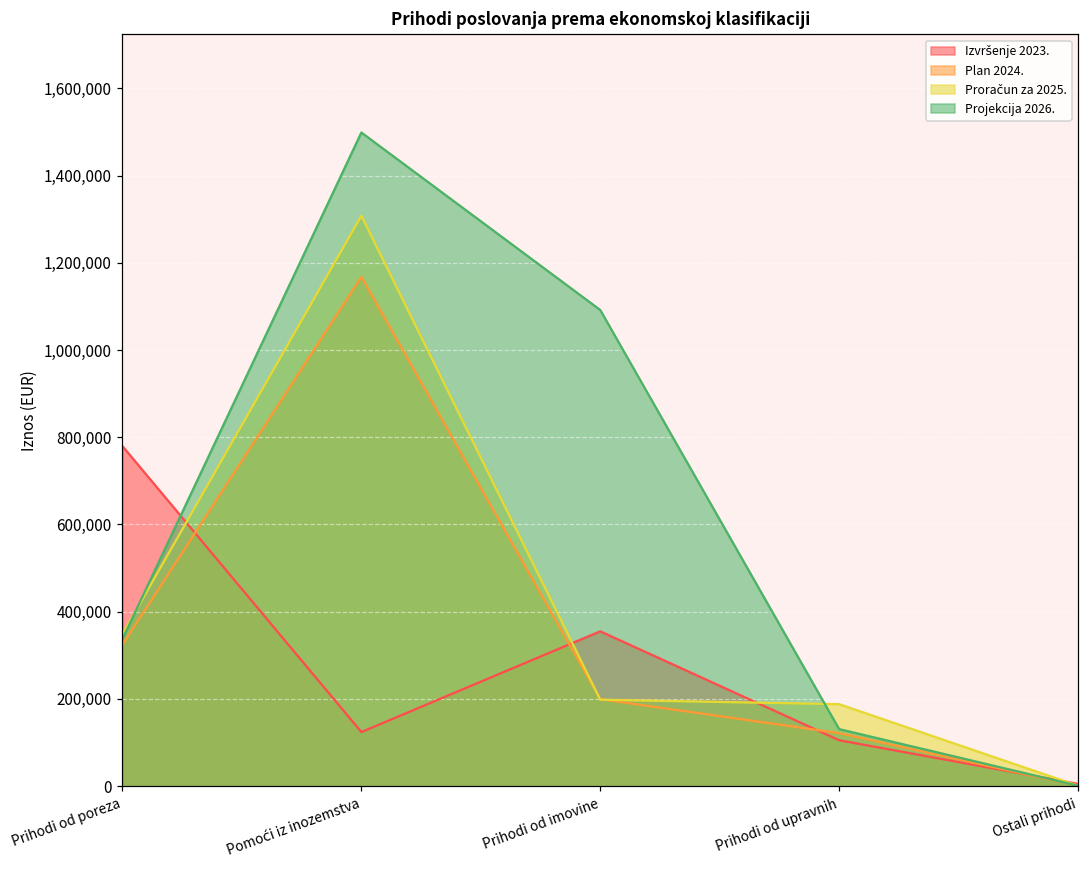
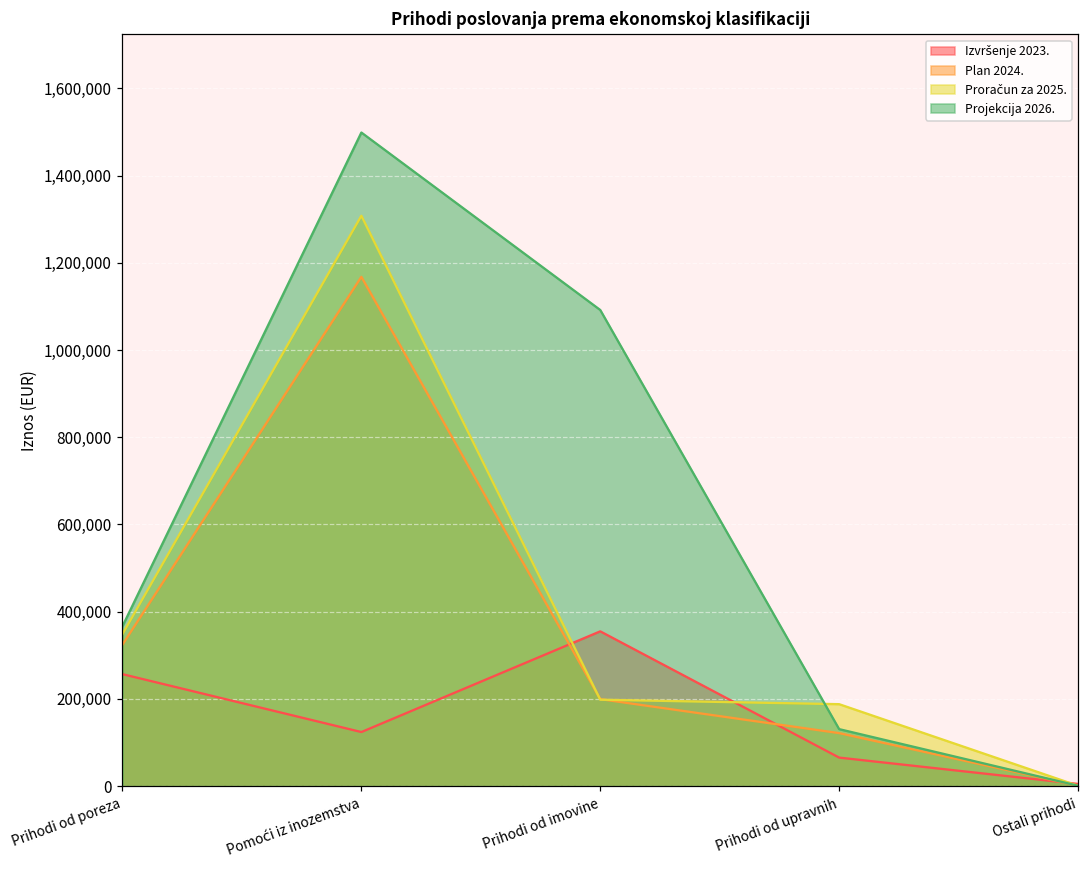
  {
    "Izvršenje 2023.": {
-     "Prihodi od poreza": "780,000",
+     "Prihodi od poreza": "260,000",
      "Pomoći iz inozemstva": "120,000",
      "Prihodi od imovine": "350,000",
-     "Prihodi od upravnih": "110,000"
+     "Prihodi od upravnih": "70,000"
    },
    "Projekcija 2026.": {
-     "Prihodi od poreza": "340,000",
+     "Prihodi od poreza": "370,000",
      "Pomoći iz inozemstva": "1,500,000",
      "Prihodi od imovine": "1,090,000",
      "Prihodi od upravnih": "130,000"
    }
  }
